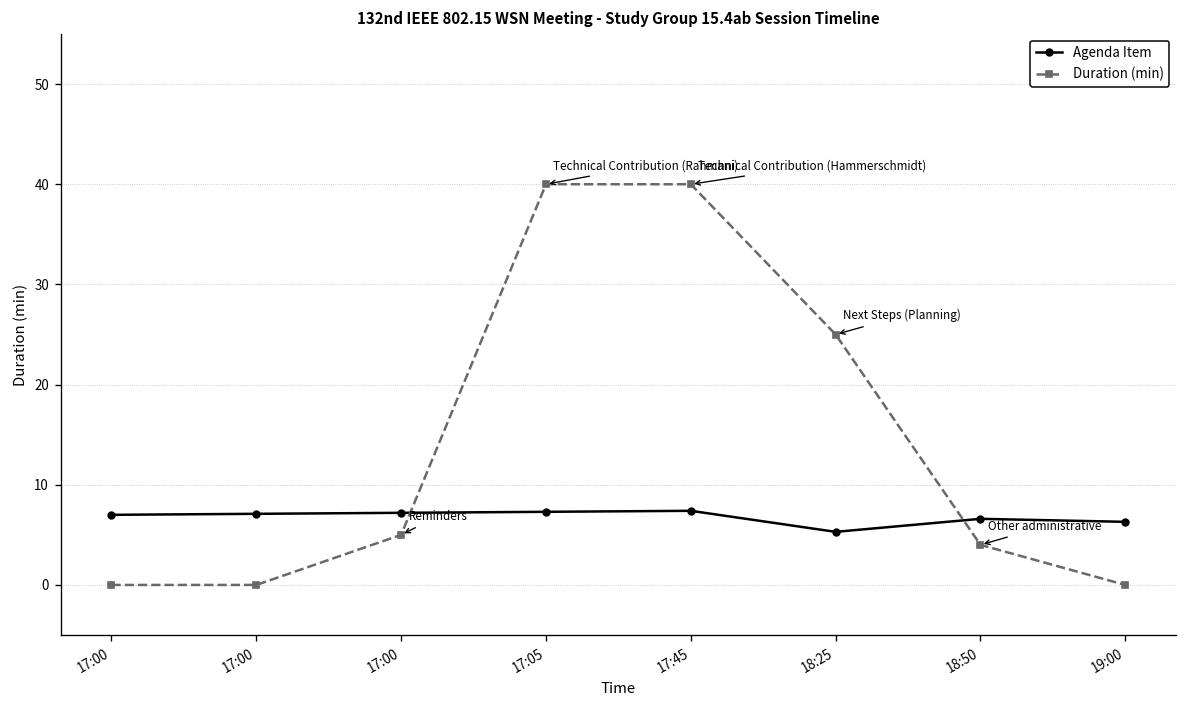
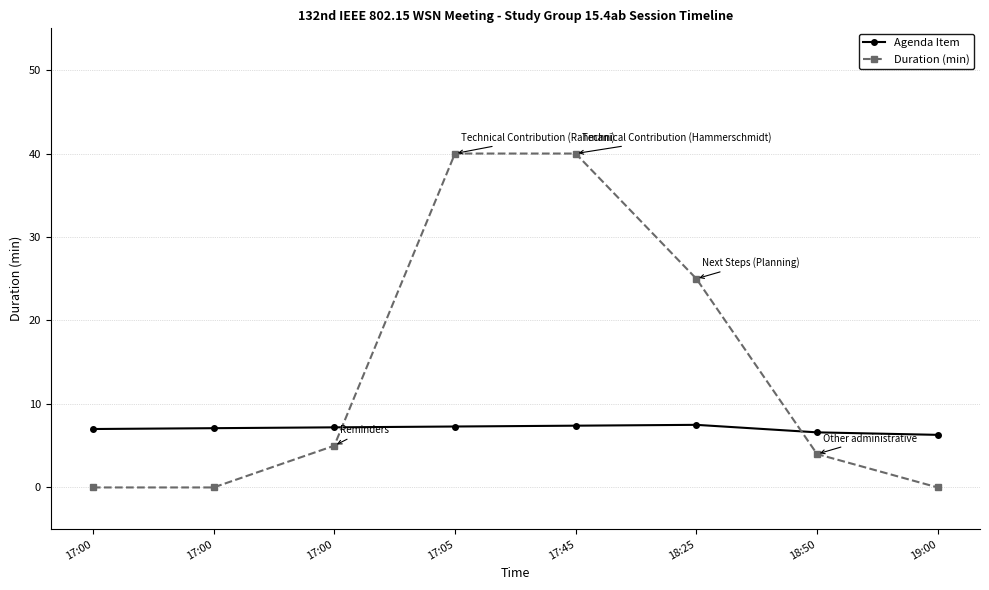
  {
    "Agenda Item": {
      "17:05": 7,
      "17:45": 7,
-     "18:25": 5,
+     "18:25": 8,
      "18:50": 7,
      "19:00": 6
    },
    "Duration (min)": {
      "17:05": 40,
      "17:45": 40,
      "18:25": 25,
      "18:50": 4,
      "19:00": 0
    }
  }
